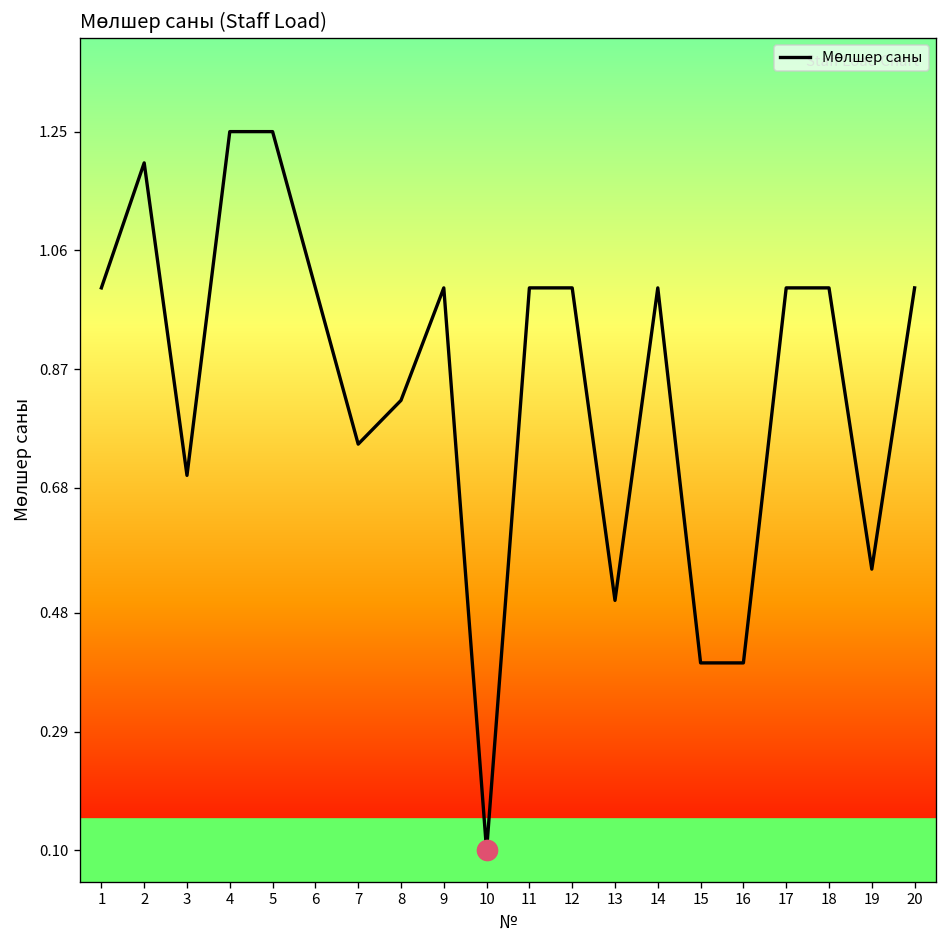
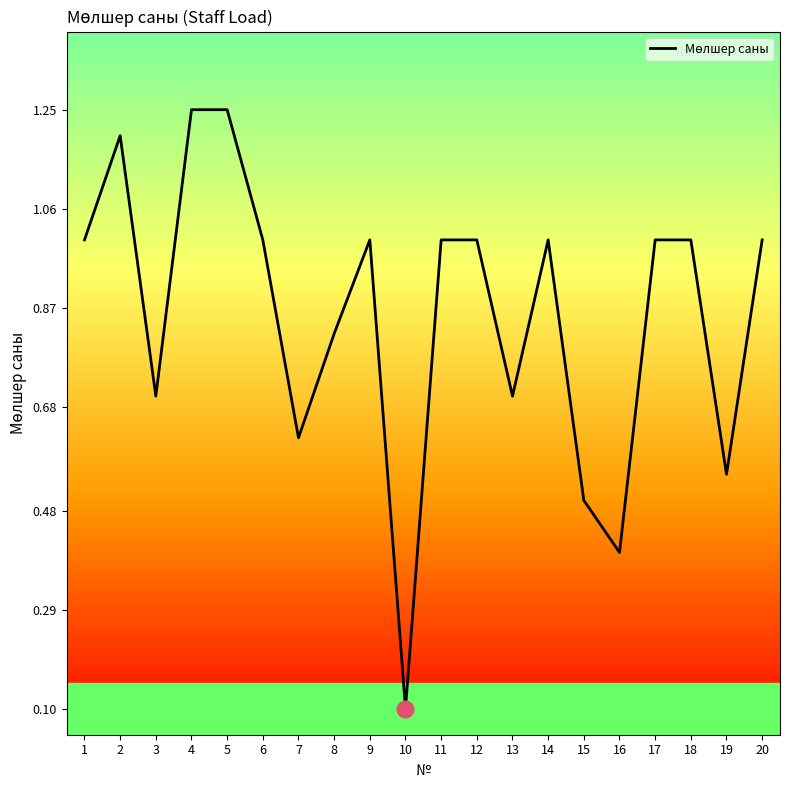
  {
    "Мөлшер саны": {
      "1": 1.00,
      "2": 1.20,
      "3": 0.70,
      "4": 1.25,
      "5": 1.25,
      "6": 1.00,
-     "7": 0.75,
+     "7": 0.62,
      "8": 0.82,
      "9": 1.00,
      "11": 1.00,
      "12": 1.00,
-     "13": 0.5,
+     "13": 0.7,
      "14": 1.00,
-     "15": 0.4,
+     "15": 0.5,
      "16": 0.40,
      "17": 1.00,
      "18": 1.00,
      "19": 0.55,
      "20": 1.00
    }
  }
